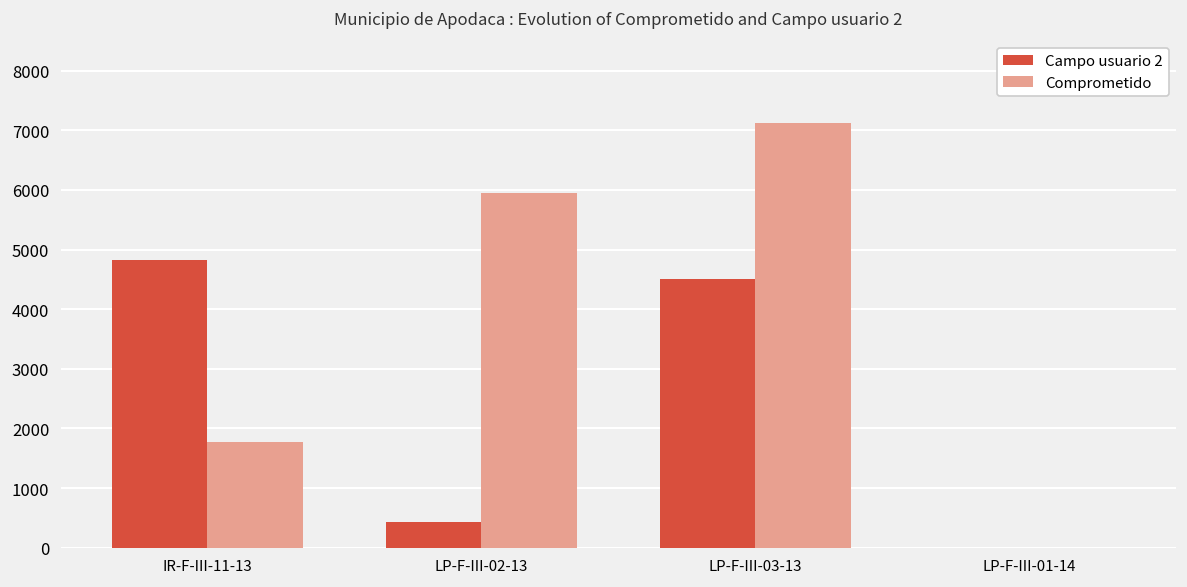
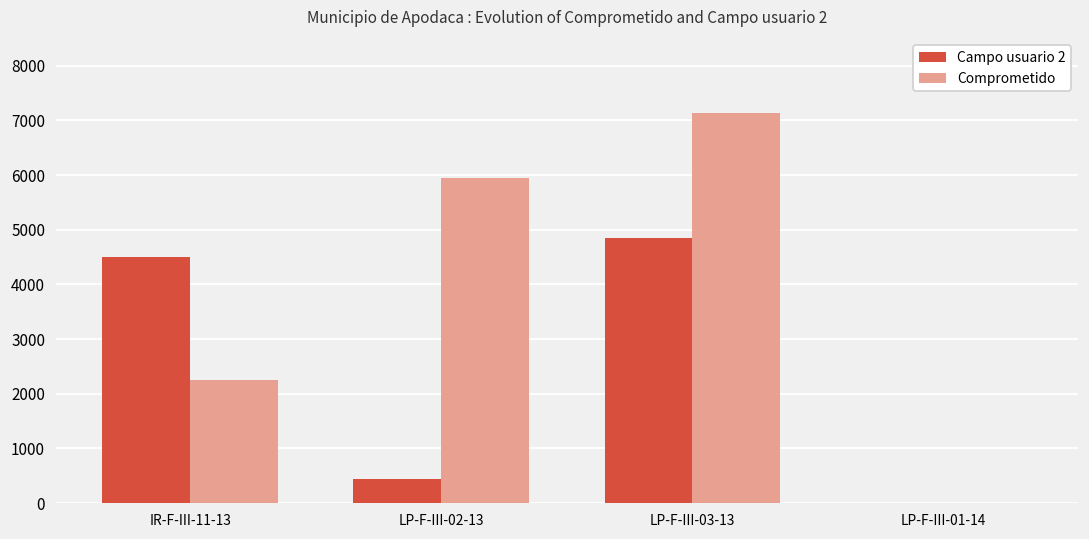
  {
    "Campo usuario 2": {
-     "IR-F-III-11-13": 4800,
+     "IR-F-III-11-13": 4500,
      "LP-F-III-02-13": 400,
-     "LP-F-III-03-13": 4500,
+     "LP-F-III-03-13": 4800,
      "LP-F-III-01-14": 0
    },
    "Comprometido": {
-     "IR-F-III-11-13": 1800,
+     "IR-F-III-11-13": 2300,
      "LP-F-III-02-13": 6000,
      "LP-F-III-03-13": 7100,
      "LP-F-III-01-14": 0
    }
  }
